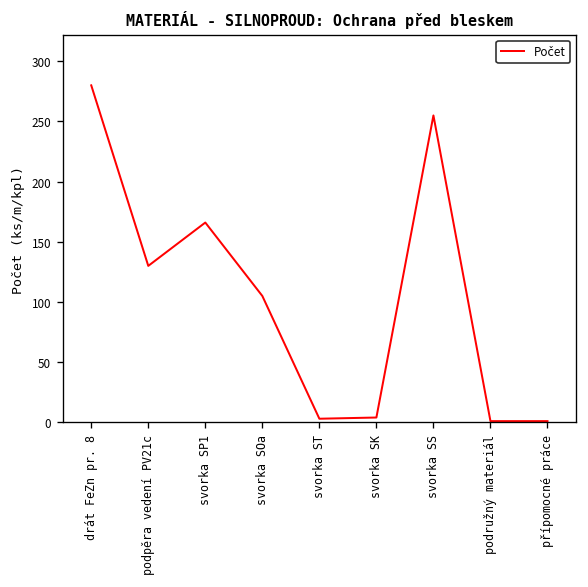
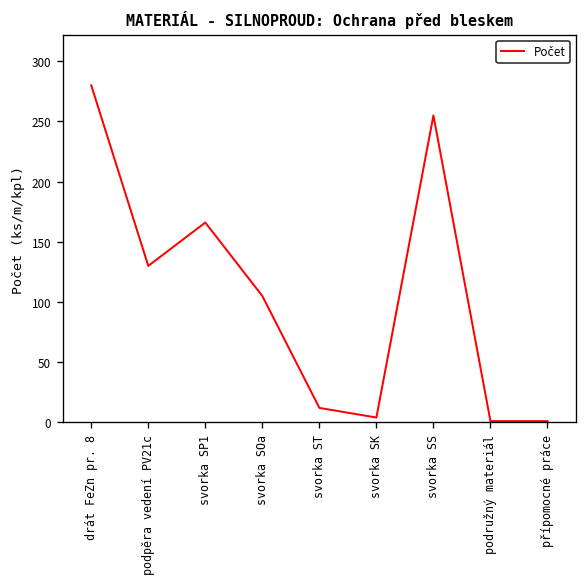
  {
    "drát FeZn pr. 8": 280,
    "podpěra vedení PV21c": 130,
    "svorka SP1": 166,
    "svorka SOa": 105,
-   "svorka ST": 3,
+   "svorka ST": 12,
    "svorka SK": 4,
    "svorka SS": 255,
    "podružný materiál": 1,
    "přípomocné práce": 1
  }
